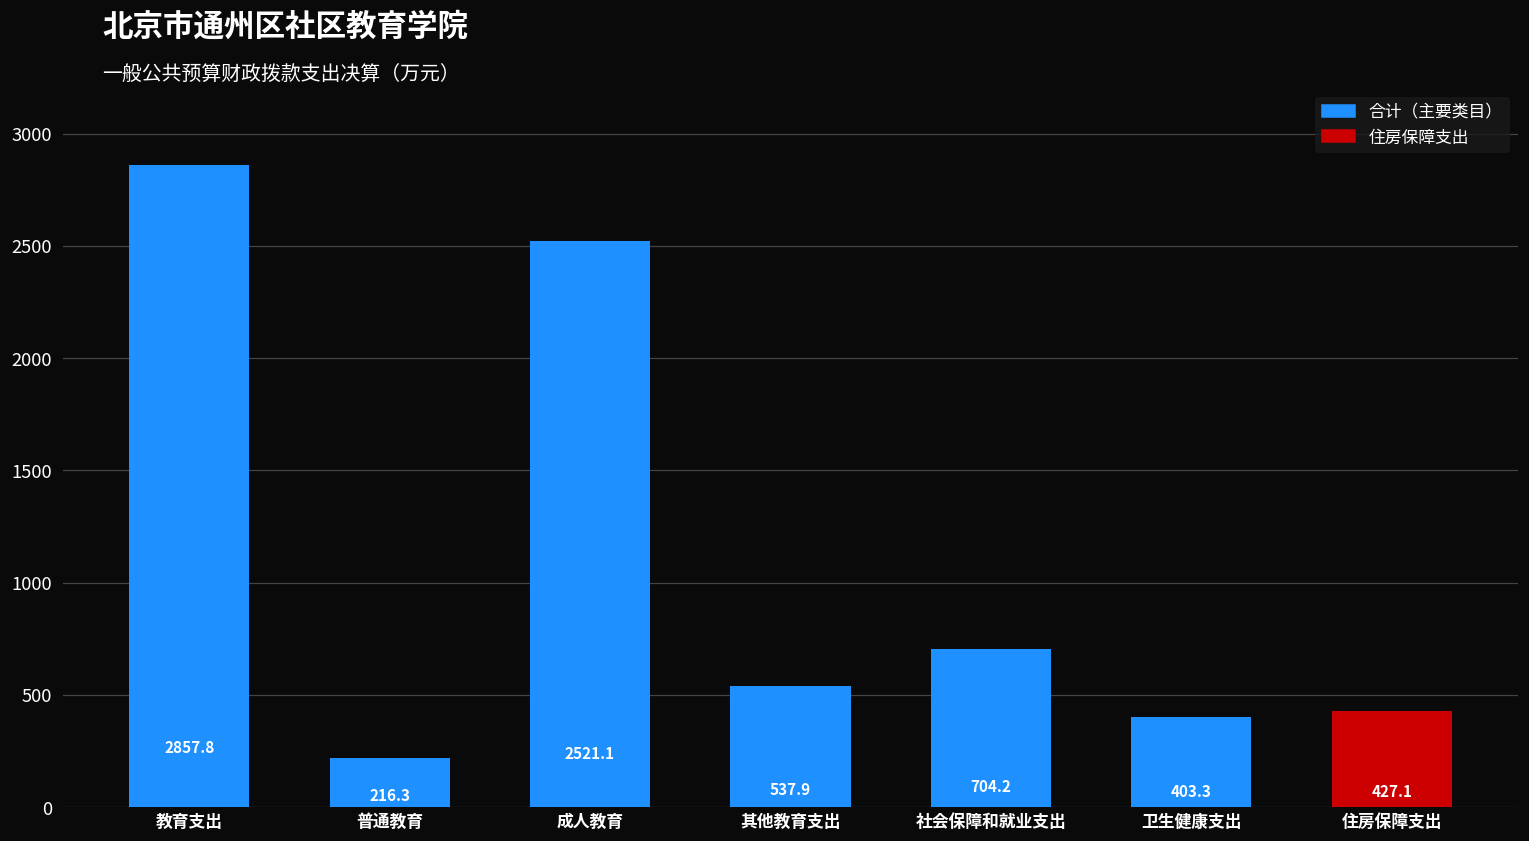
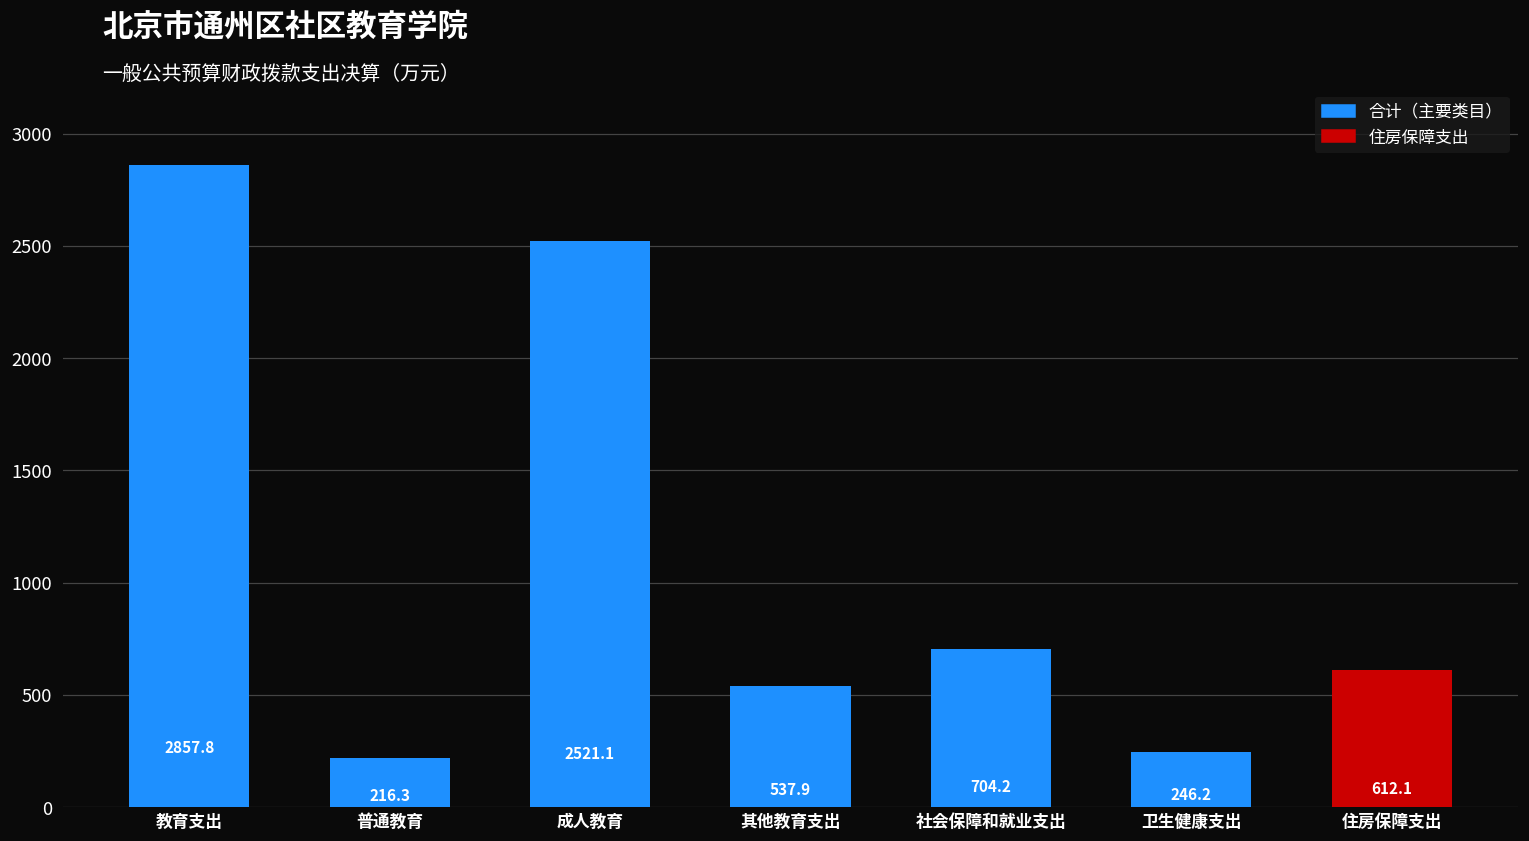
  {
    "教育支出": 2857.8,
    "普通教育": 216.3,
    "成人教育": 2521.1,
    "其他教育支出": 537.9,
    "社会保障和就业支出": 704.2,
-   "卫生健康支出": 403.3,
-   "住房保障支出": 427.1
+   "卫生健康支出": 246.2,
+   "住房保障支出": 612.1
  }
